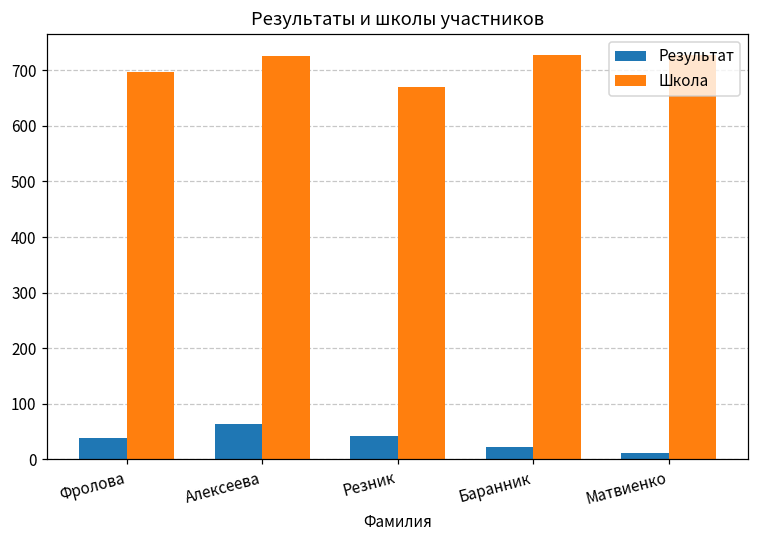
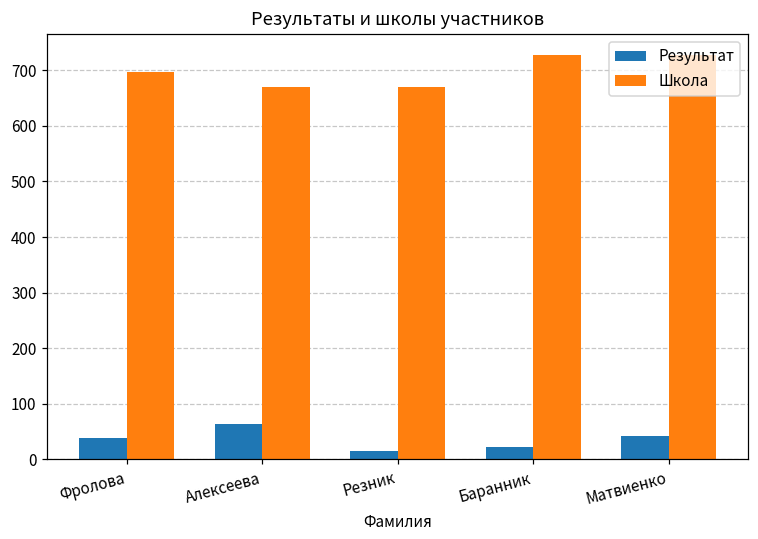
  {
    "Результат": {
      "Фролова": 40,
      "Алексеева": 60,
-     "Резник": 40,
+     "Резник": 20,
      "Баранник": 20,
-     "Матвиенко": 10
+     "Матвиенко": 40
    },
    "Школа": {
      "Фролова": 700,
-     "Алексеева": 730,
+     "Алексеева": 670,
      "Резник": 670,
      "Баранник": 730
    }
  }
